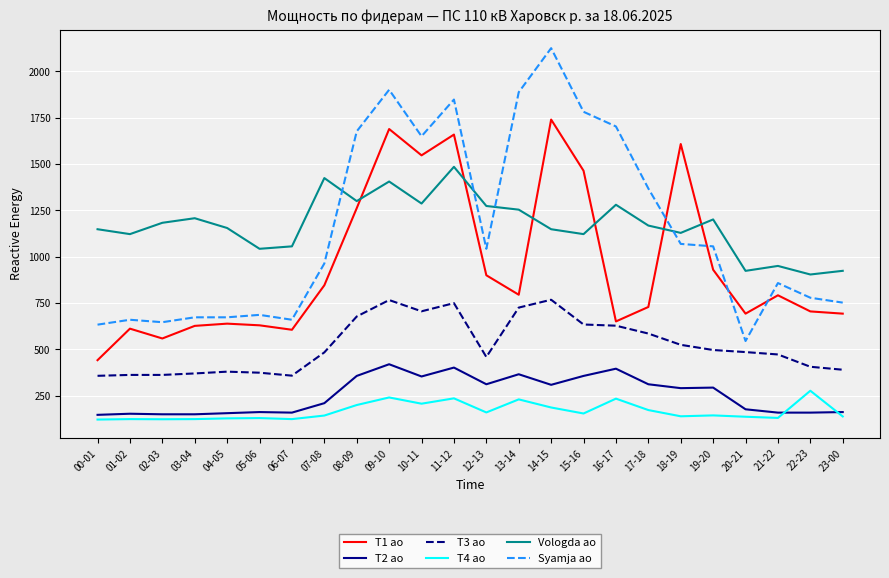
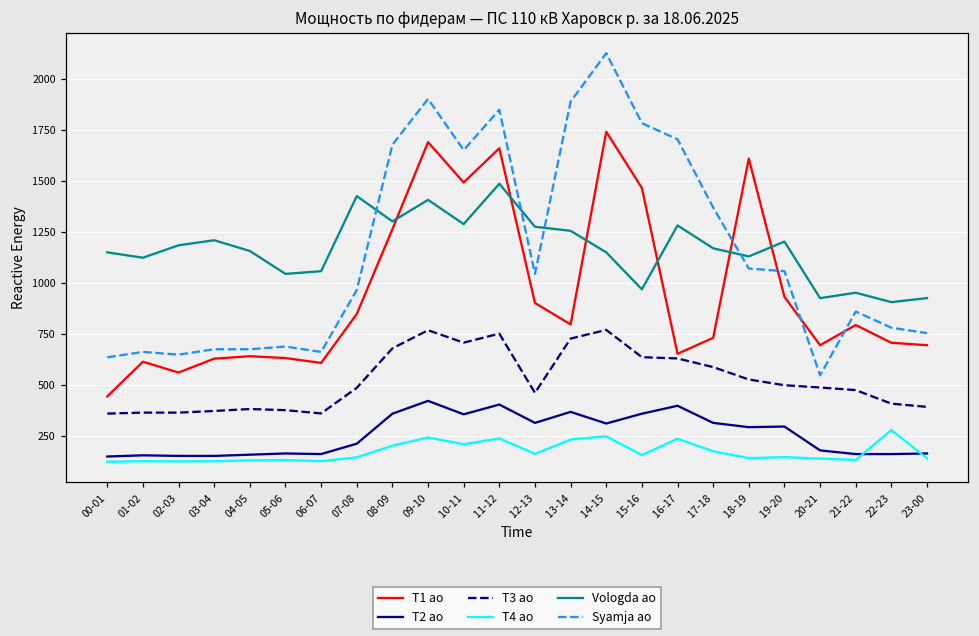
  {
    "T1 ao": {
      "00-01": 440,
      "01-02": 610,
      "02-03": 560,
      "03-04": 630,
      "04-05": 640,
      "05-06": 630,
      "06-07": 610,
      "07-08": 850,
      "08-09": 1260,
      "09-10": 1690,
-     "10-11": 1550,
+     "10-11": 1490,
      "11-12": 1660,
      "12-13": 900,
      "13-14": 800,
      "14-15": 1740,
      "15-16": 1460,
      "16-17": 650,
      "17-18": 730,
      "18-19": 1610,
      "19-20": 930,
      "20-21": 690,
      "21-22": 790,
      "22-23": 710,
      "23-00": 690
    },
    "T4 ao": {
      "00-01": 120,
      "01-02": 120,
      "02-03": 120,
      "03-04": 120,
      "04-05": 130,
      "05-06": 130,
      "06-07": 120,
      "07-08": 140,
      "08-09": 200,
      "09-10": 240,
      "10-11": 210,
      "11-12": 240,
      "12-13": 160,
      "13-14": 230,
-     "14-15": 190,
+     "14-15": 250,
      "15-16": 150,
      "16-17": 230,
      "17-18": 170,
      "18-19": 140,
      "19-20": 140,
      "20-21": 140,
      "21-22": 130,
      "22-23": 280,
      "23-00": 140
    },
    "Vologda ao": {
      "00-01": 1150,
      "01-02": 1120,
      "02-03": 1180,
      "03-04": 1210,
      "04-05": 1160,
      "05-06": 1040,
      "06-07": 1060,
      "07-08": 1420,
      "08-09": 1300,
      "09-10": 1410,
      "10-11": 1290,
      "11-12": 1490,
      "12-13": 1270,
      "13-14": 1250,
      "14-15": 1150,
-     "15-16": 1120,
+     "15-16": 970,
      "16-17": 1280,
      "17-18": 1170,
      "18-19": 1130,
      "19-20": 1200,
      "20-21": 920,
      "21-22": 950,
      "22-23": 900,
      "23-00": 920
    },
    "Syamja ao": {
      "00-01": 630,
      "01-02": 660,
      "02-03": 650,
      "03-04": 670,
      "04-05": 670,
      "05-06": 690,
      "06-07": 660,
      "07-08": 960,
      "08-09": 1680,
      "09-10": 1900,
      "10-11": 1650,
      "11-12": 1850,
      "12-13": 1040,
      "13-14": 1890,
      "14-15": 2130,
      "15-16": 1780,
      "16-17": 1700,
      "17-18": 1370,
      "18-19": 1070,
      "19-20": 1060,
      "20-21": 550,
      "21-22": 860,
      "22-23": 780,
      "23-00": 750
    }
  }
